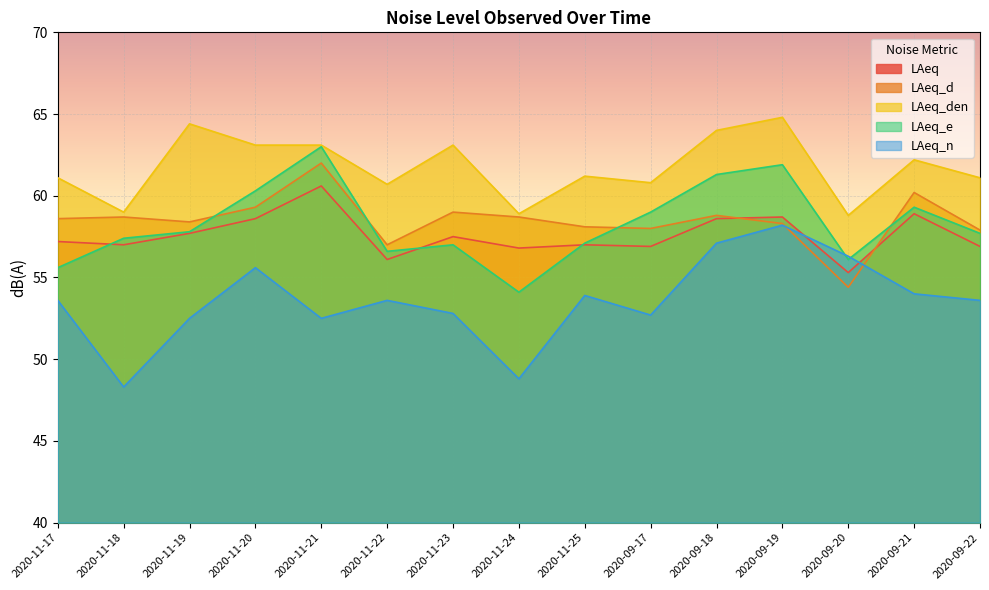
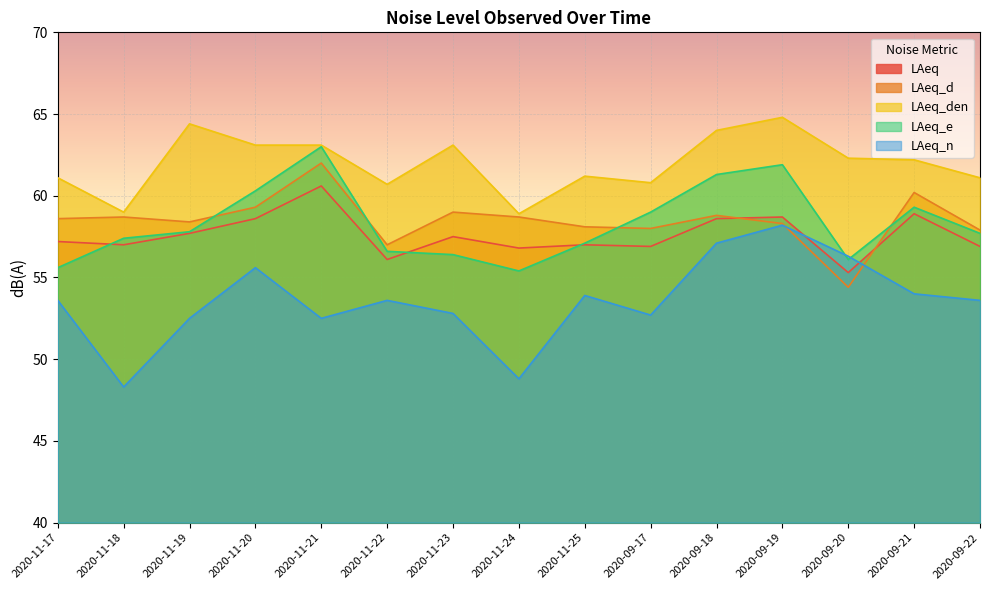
  {
    "LAeq_den": {
      "2020-11-17": 61.1,
      "2020-11-18": 59.0,
      "2020-11-19": 64.4,
      "2020-11-20": 63.1,
      "2020-11-22": 60.7,
      "2020-11-23": 63.1,
      "2020-11-24": 58.9,
      "2020-11-25": 61.2,
      "2020-09-17": 60.8,
      "2020-09-18": 64.0,
      "2020-09-19": 64.8,
-     "2020-09-20": 58.8,
+     "2020-09-20": 62.3,
      "2020-09-21": 62.2,
      "2020-09-22": 61.1
    },
    "LAeq_e": {
      "2020-11-17": 55.6,
      "2020-11-18": 57.4,
      "2020-11-20": 60.3,
      "2020-11-22": 56.6,
-     "2020-11-23": 57.0,
-     "2020-11-24": 54.1,
+     "2020-11-23": 56.4,
+     "2020-11-24": 55.4,
      "2020-09-17": 59.0,
      "2020-09-18": 61.3,
      "2020-09-19": 61.9,
      "2020-09-20": 56.1,
      "2020-09-21": 59.3,
      "2020-09-22": 57.7
    },
    "LAeq_n": {
      "2020-11-17": 53.6,
      "2020-11-18": 48.3,
      "2020-11-19": 52.5,
      "2020-11-20": 55.6,
      "2020-11-21": 52.5,
      "2020-11-22": 53.6,
      "2020-11-23": 52.8,
      "2020-11-24": 48.8,
      "2020-11-25": 53.9,
      "2020-09-17": 52.7,
      "2020-09-18": 57.1,
      "2020-09-20": 56.3,
      "2020-09-21": 54.0,
      "2020-09-22": 53.6
    }
  }
